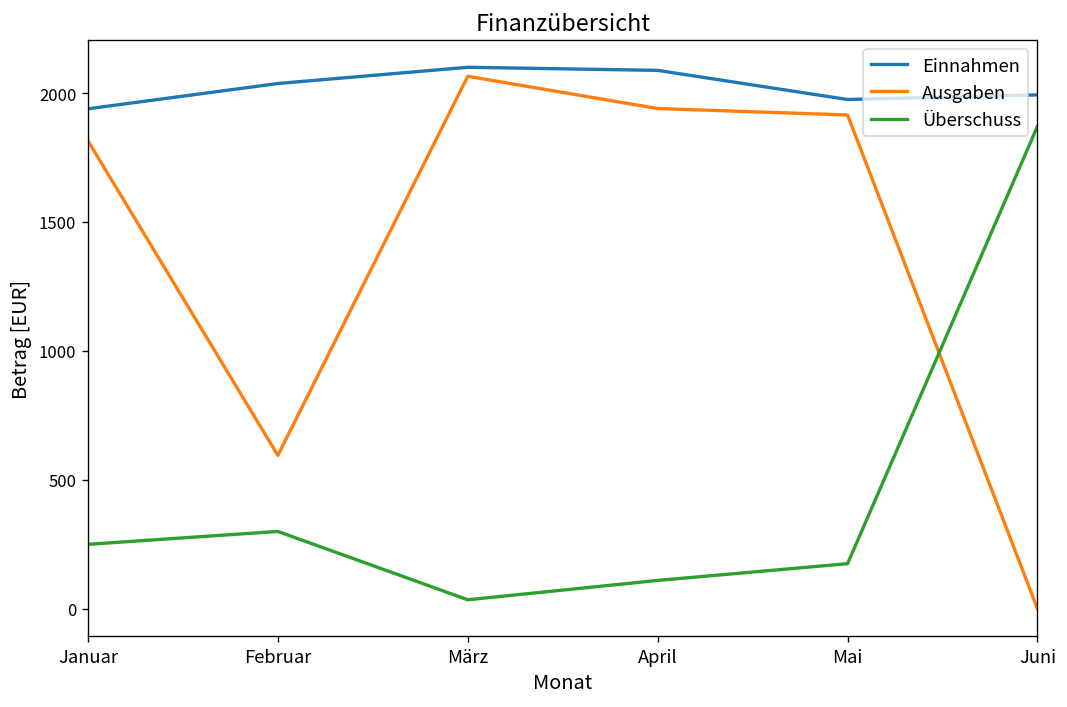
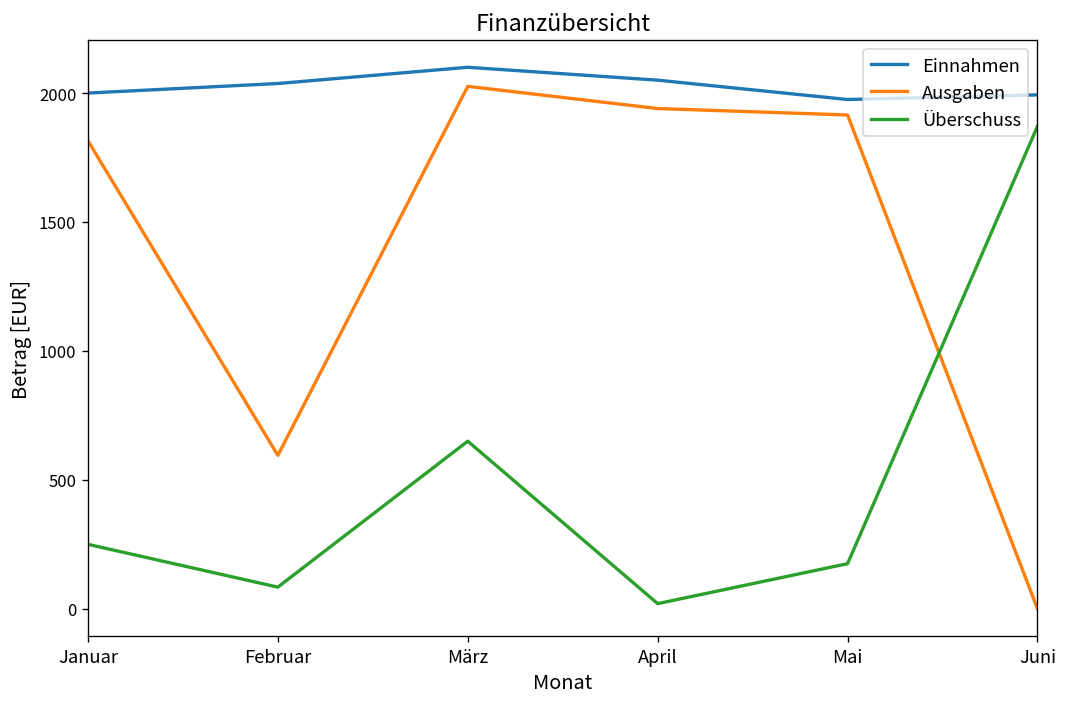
  {
    "Einnahmen": {
-     "Januar": 1940,
+     "Januar": 2000,
      "Februar": 2040,
      "März": 2100,
-     "April": 2090,
+     "April": 2050,
      "Mai": 1980,
      "Juni": 1990
    },
    "Ausgaben": {
      "Januar": 1820,
      "Februar": 600,
-     "März": 2070,
+     "März": 2030,
      "April": 1940,
      "Mai": 1920,
      "Juni": 0
    },
    "Überschuss": {
      "Januar": 250,
-     "Februar": 300,
-     "März": 40,
-     "April": 110,
+     "Februar": 80,
+     "März": 650,
+     "April": 20,
      "Mai": 180,
      "Juni": 1870
    }
  }
